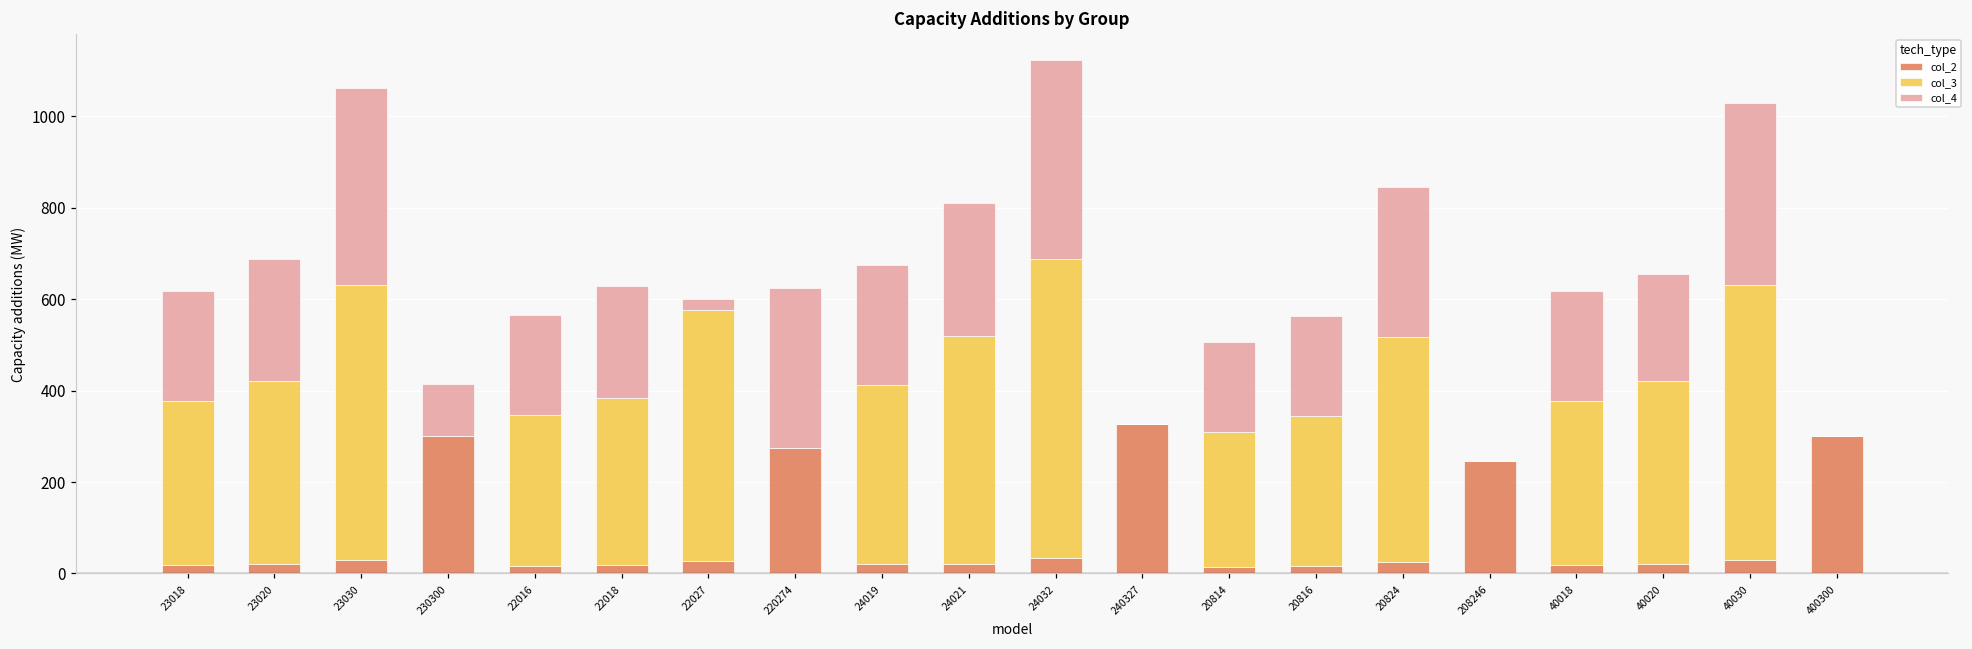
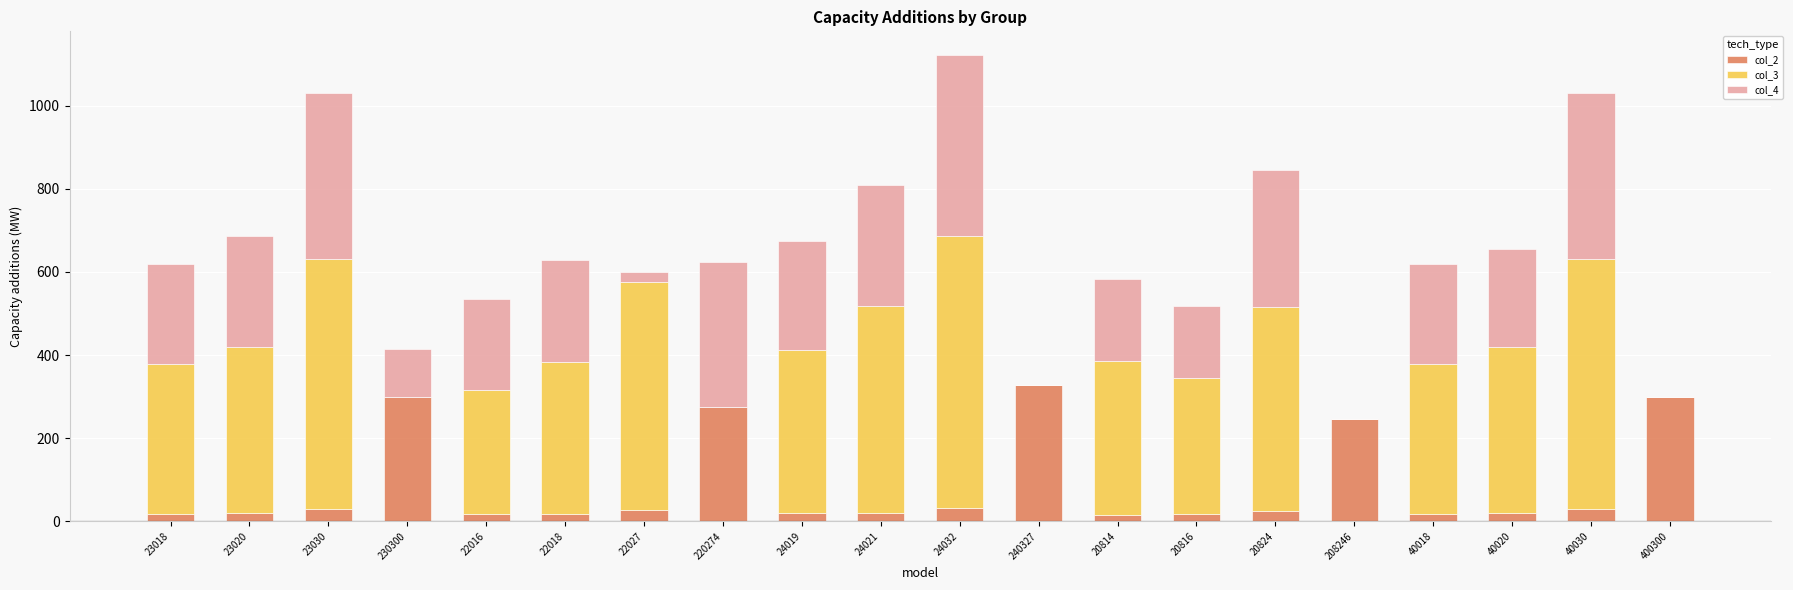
  {
    "col_3": {
      "23018": 360,
      "23020": 400,
      "23030": 600,
      "230300": 0,
-     "22016": 330,
+     "22016": 300,
      "22018": 370,
      "22027": 550,
      "220274": 0,
      "24019": 390,
      "24021": 500,
      "24032": 650,
      "240327": 0,
-     "20814": 300,
+     "20814": 370,
      "20816": 330,
      "20824": 490,
      "208246": 0,
      "40018": 360,
      "40020": 400,
      "40030": 600,
      "400300": 0
    },
    "col_4": {
      "23018": 240,
      "23020": 270,
-     "23030": 430,
+     "23030": 400,
      "230300": 120,
      "22016": 220,
      "22018": 240,
      "22027": 20,
      "220274": 350,
      "24019": 260,
      "24021": 290,
      "24032": 440,
      "240327": 0,
      "20814": 200,
-     "20816": 220,
+     "20816": 170,
      "20824": 330,
      "208246": 0,
      "40018": 240,
      "40020": 240,
      "40030": 400,
      "400300": 0
    }
  }
